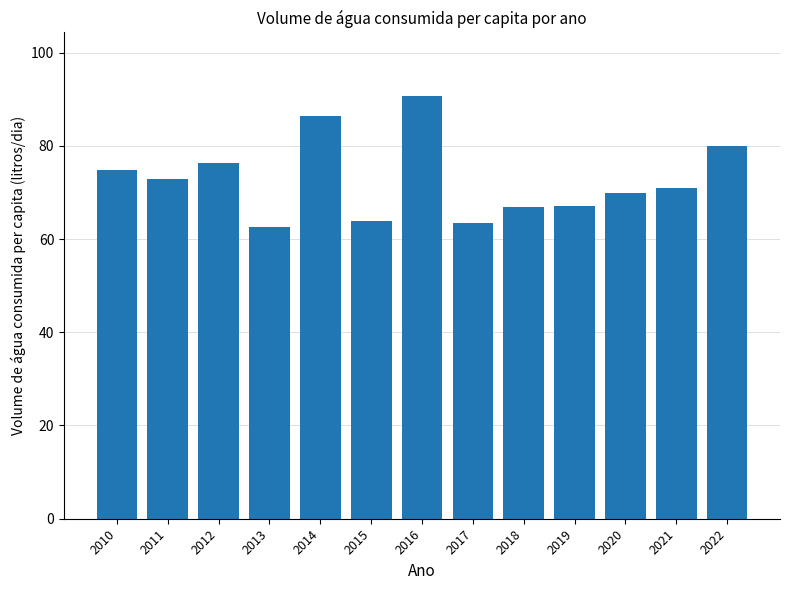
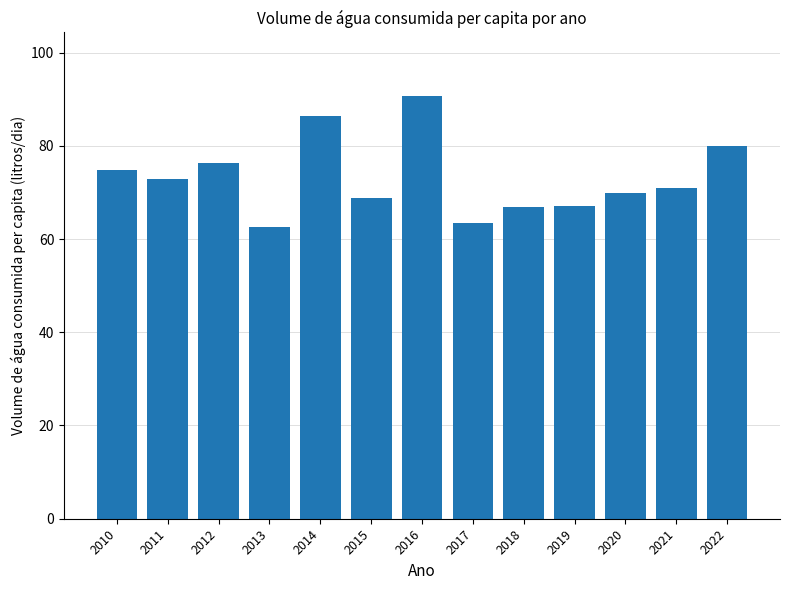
  {
    "2010": 75,
    "2011": 73,
    "2012": 76,
    "2013": 63,
    "2014": 86,
-   "2015": 64,
+   "2015": 69,
    "2016": 91,
    "2017": 64,
    "2018": 67,
    "2019": 67,
    "2020": 70,
    "2021": 71,
    "2022": 80
  }
